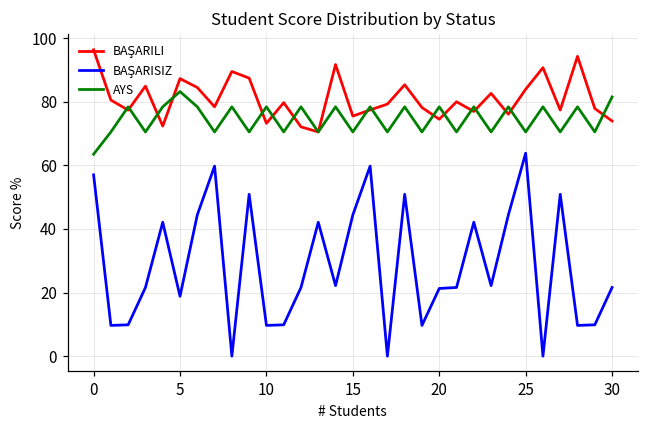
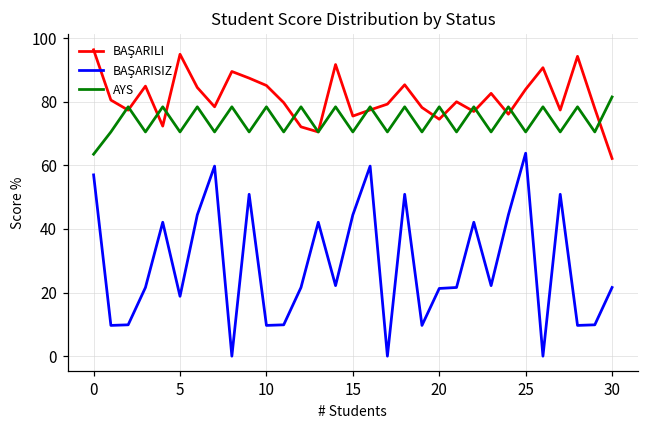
  {
    "BAŞARILI": {
      "0": 96,
-     "5": 87,
-     "10": 73,
+     "5": 95,
+     "10": 85,
      "15": 75,
      "20": 75,
      "25": 84,
-     "30": 74
+     "30": 62
    },
    "BAŞARISIZ": {
      "0": 57,
      "5": 19,
      "10": 10,
      "15": 44,
      "20": 21,
      "25": 64,
      "30": 22
    },
    "AYS": {
      "0": 64,
-     "5": 83,
+     "5": 71,
      "10": 78,
      "15": 71,
      "20": 78,
      "25": 71,
      "30": 82
    }
  }
